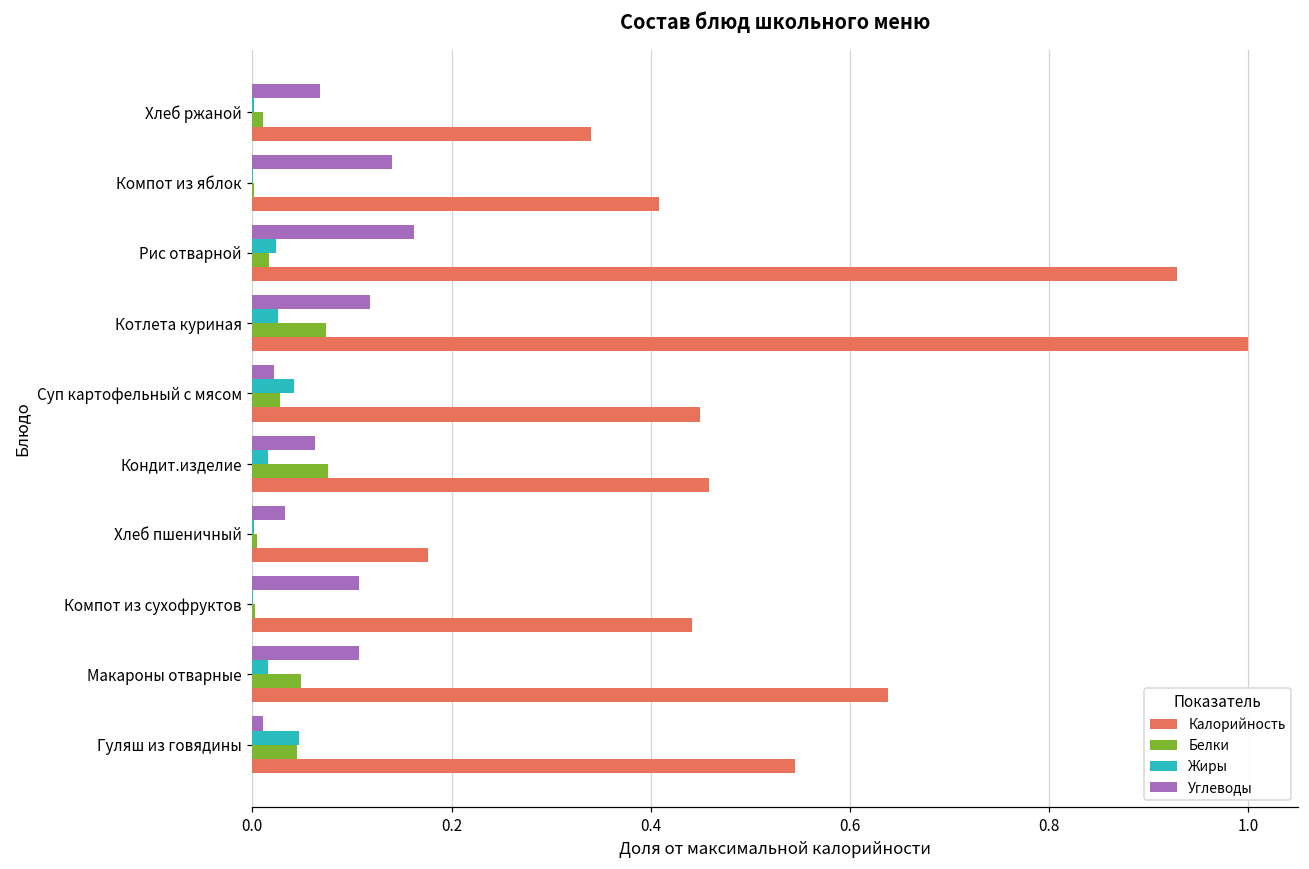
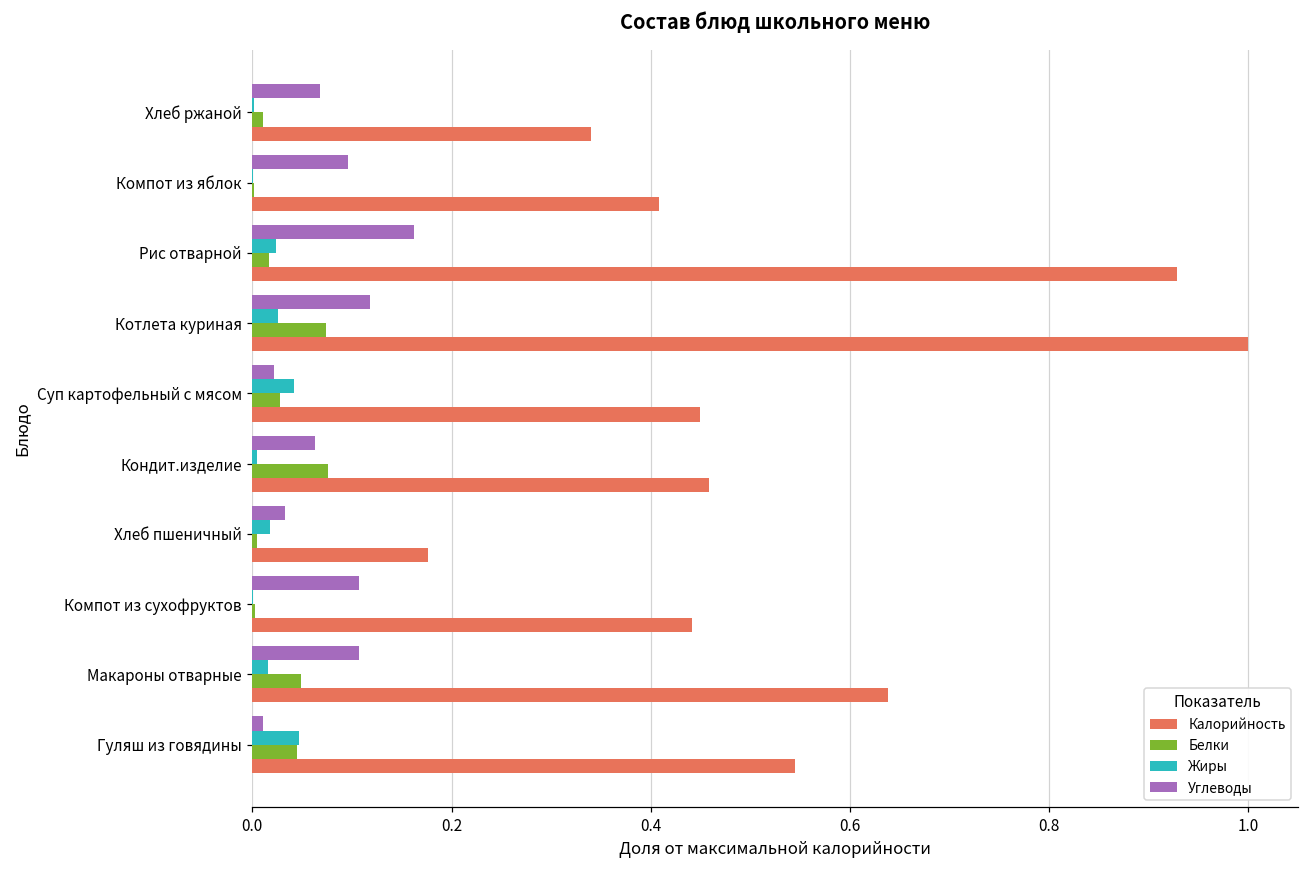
  {
    "Калорийность": {
      "Хлеб ржаной": 0.34,
      "Компот из яблок": 0.41,
      "Рис отварной": 0.93,
      "Котлета куриная": 1.00,
      "Суп картофельный с мясом": 0.45,
      "Кондит.изделие": 0.46,
      "Хлеб пшеничный": 0.18,
      "Компот из сухофруктов": 0.44,
      "Макароны отварные": 0.64,
      "Гуляш из говядины": 0.54
    },
    "Белки": {
      "Хлеб ржаной": 0.01,
      "Рис отварной": 0.02,
      "Котлета куриная": 0.07,
      "Суп картофельный с мясом": 0.03,
      "Кондит.изделие": 0.08,
      "Хлеб пшеничный": 0.00,
      "Макароны отварные": 0.05,
      "Гуляш из говядины": 0.04
    },
    "Жиры": {
      "Рис отварной": 0.02,
      "Котлета куриная": 0.03,
      "Суп картофельный с мясом": 0.04,
-     "Кондит.изделие": 0.02,
-     "Хлеб пшеничный": 0.00,
+     "Кондит.изделие": 0.00,
+     "Хлеб пшеничный": 0.02,
      "Макароны отварные": 0.02,
      "Гуляш из говядины": 0.05
    },
    "Углеводы": {
      "Хлеб ржаной": 0.07,
-     "Компот из яблок": 0.14,
+     "Компот из яблок": 0.10,
      "Рис отварной": 0.16,
      "Котлета куриная": 0.12,
      "Суп картофельный с мясом": 0.02,
      "Кондит.изделие": 0.06,
      "Хлеб пшеничный": 0.03,
      "Компот из сухофруктов": 0.11,
      "Макароны отварные": 0.11,
      "Гуляш из говядины": 0.01
    }
  }
